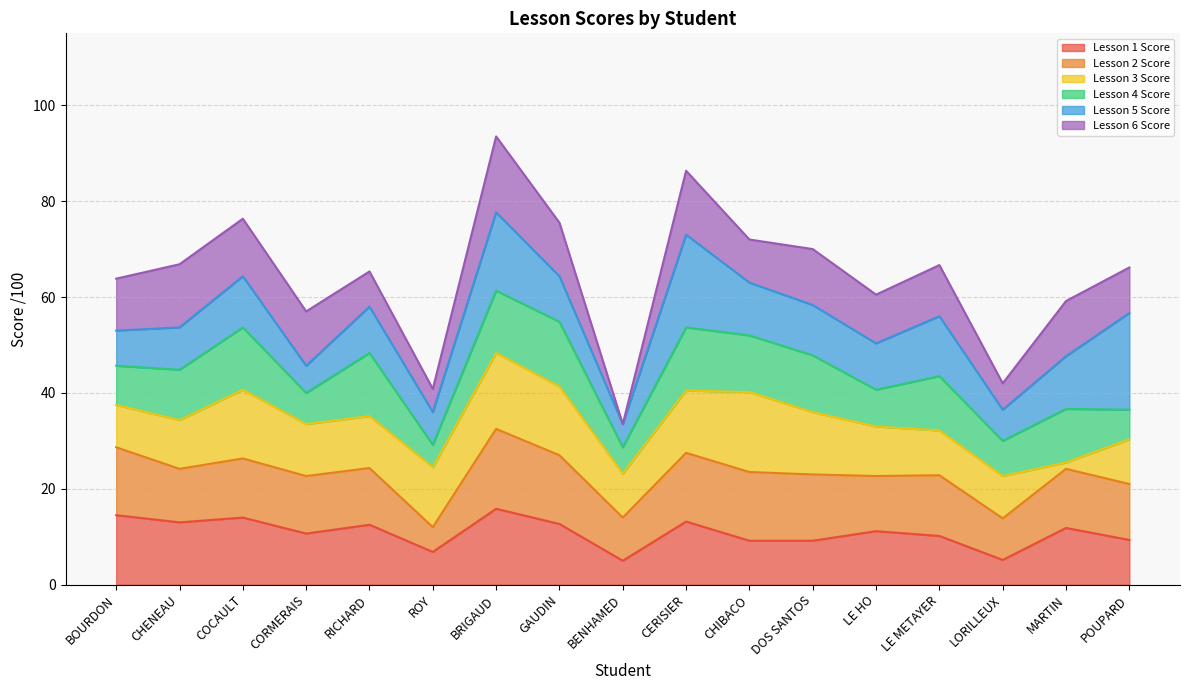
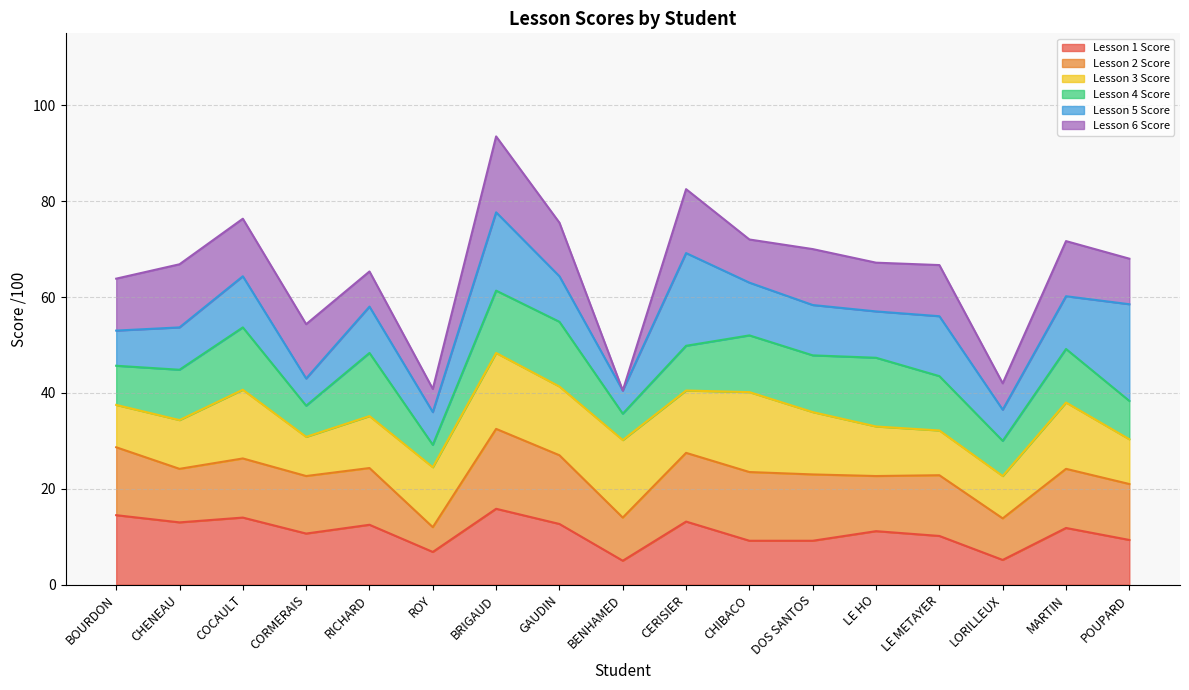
  {
    "Lesson 3 Score": {
      "BOURDON": 9,
      "CHENEAU": 10,
      "COCAULT": 14,
-     "CORMERAIS": 11,
+     "CORMERAIS": 8,
      "RICHARD": 11,
      "ROY": 13,
      "BRIGAUD": 16,
      "GAUDIN": 14,
-     "BENHAMED": 9,
+     "BENHAMED": 16,
      "CERISIER": 13,
      "CHIBACO": 17,
      "DOS SANTOS": 13,
      "LE HO": 10,
      "LE METAYER": 9,
      "LORILLEUX": 9,
-     "MARTIN": 1,
+     "MARTIN": 14,
      "POUPARD": 9
    },
    "Lesson 4 Score": {
      "BOURDON": 8,
      "CHENEAU": 11,
      "COCAULT": 13,
      "CORMERAIS": 7,
      "RICHARD": 13,
      "ROY": 5,
      "BRIGAUD": 13,
      "GAUDIN": 14,
      "BENHAMED": 6,
-     "CERISIER": 13,
+     "CERISIER": 9,
      "CHIBACO": 12,
      "DOS SANTOS": 12,
-     "LE HO": 8,
+     "LE HO": 14,
      "LE METAYER": 11,
      "LORILLEUX": 7,
      "MARTIN": 11,
-     "POUPARD": 6
+     "POUPARD": 8
    },
    "Lesson 5 Score": {
      "BOURDON": 7,
      "CHENEAU": 9,
      "COCAULT": 11,
      "CORMERAIS": 6,
      "RICHARD": 10,
      "ROY": 7,
      "BRIGAUD": 16,
      "GAUDIN": 10,
      "CERISIER": 19,
      "CHIBACO": 11,
      "DOS SANTOS": 11,
      "LE HO": 10,
      "LE METAYER": 13,
      "LORILLEUX": 7,
      "MARTIN": 11,
      "POUPARD": 20
    },
    "Lesson 6 Score": {
      "BOURDON": 11,
      "CHENEAU": 13,
      "COCAULT": 12,
      "CORMERAIS": 11,
      "RICHARD": 7,
      "ROY": 5,
      "BRIGAUD": 16,
      "GAUDIN": 11,
      "CERISIER": 13,
      "CHIBACO": 9,
      "DOS SANTOS": 12,
      "LE HO": 10,
      "LE METAYER": 11,
      "LORILLEUX": 6,
      "MARTIN": 11,
      "POUPARD": 10
    }
  }
